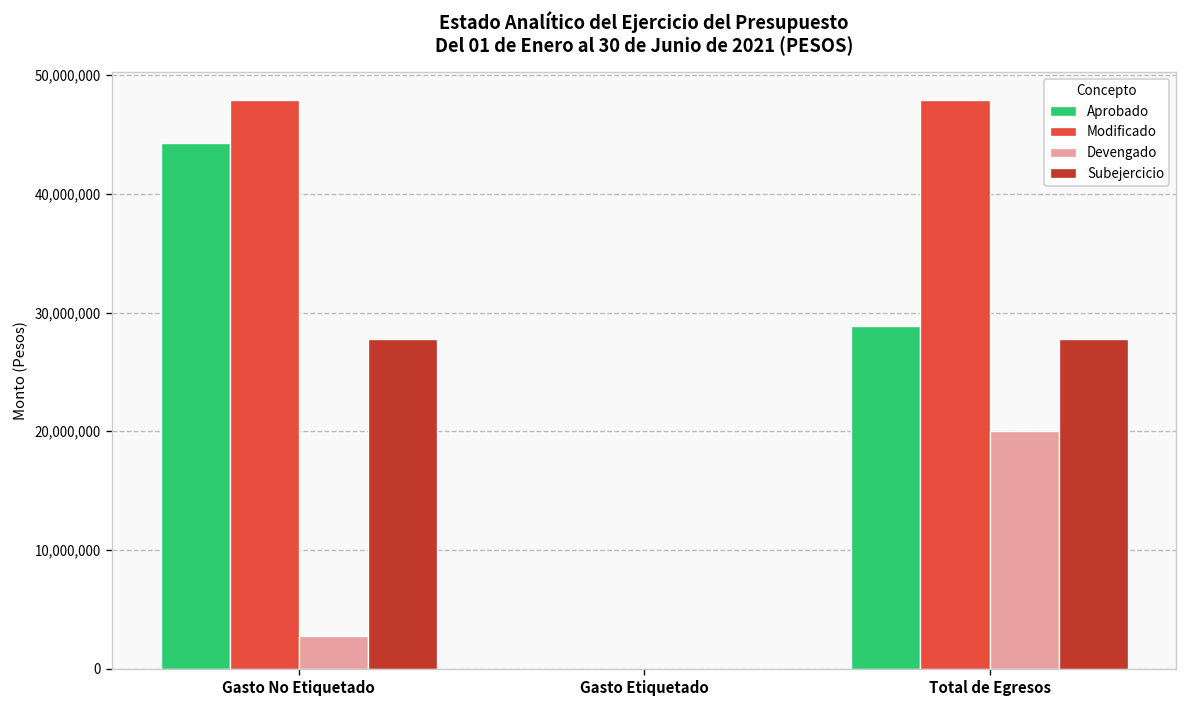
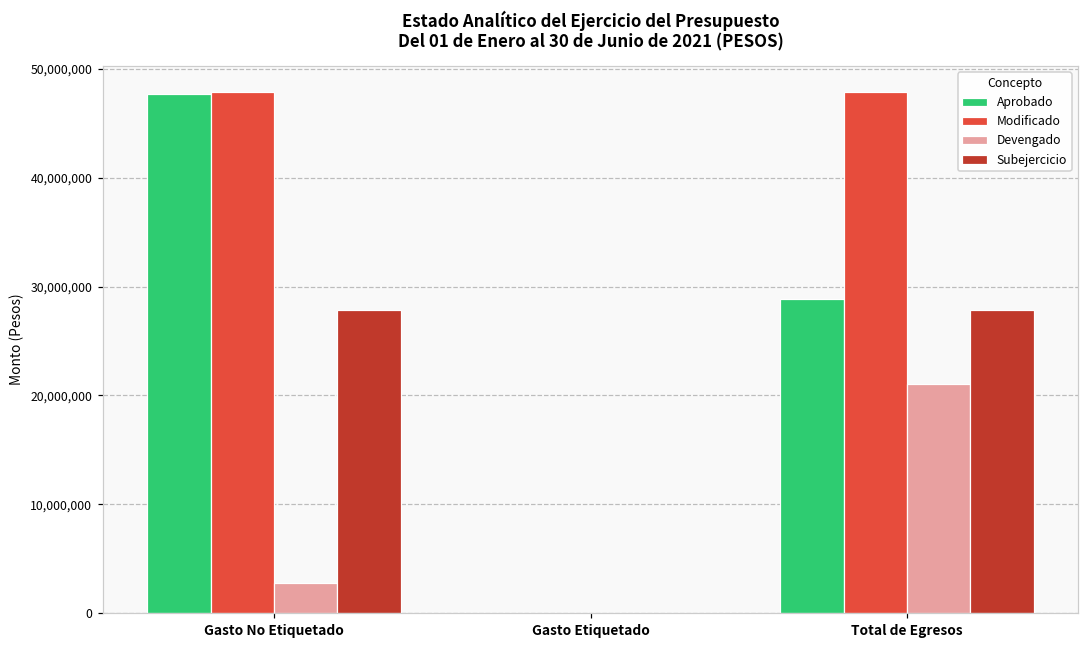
  {
    "Aprobado": {
-     "Gasto No Etiquetado": "44,000,000",
+     "Gasto No Etiquetado": "48,000,000",
      "Gasto Etiquetado": "0",
      "Total de Egresos": "29,000,000"
    },
    "Devengado": {
      "Gasto No Etiquetado": "3,000,000",
      "Gasto Etiquetado": "0",
-     "Total de Egresos": "20,000,000"
+     "Total de Egresos": "21,000,000"
    }
  }
